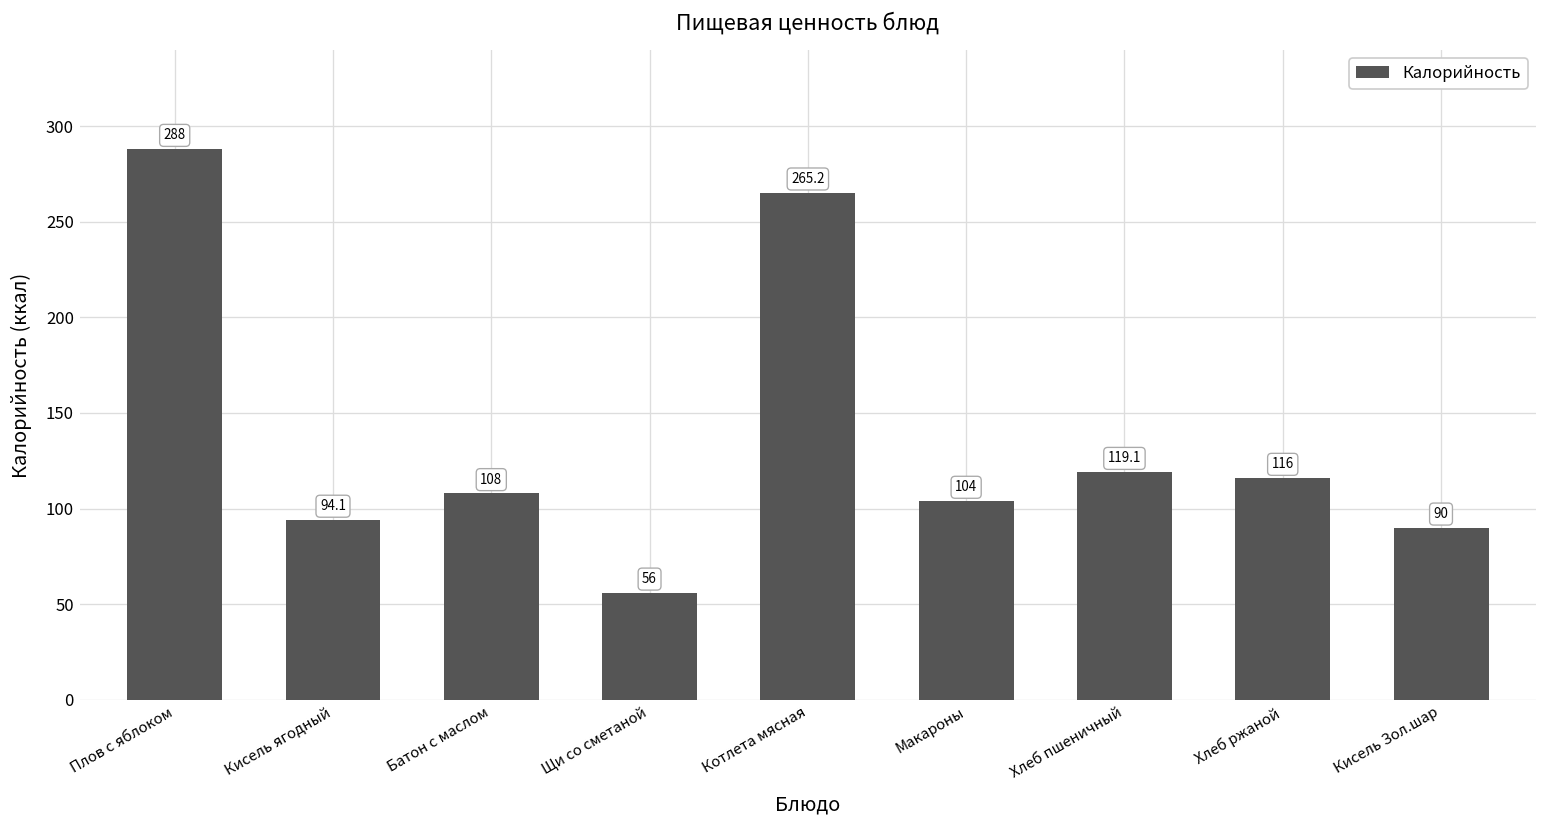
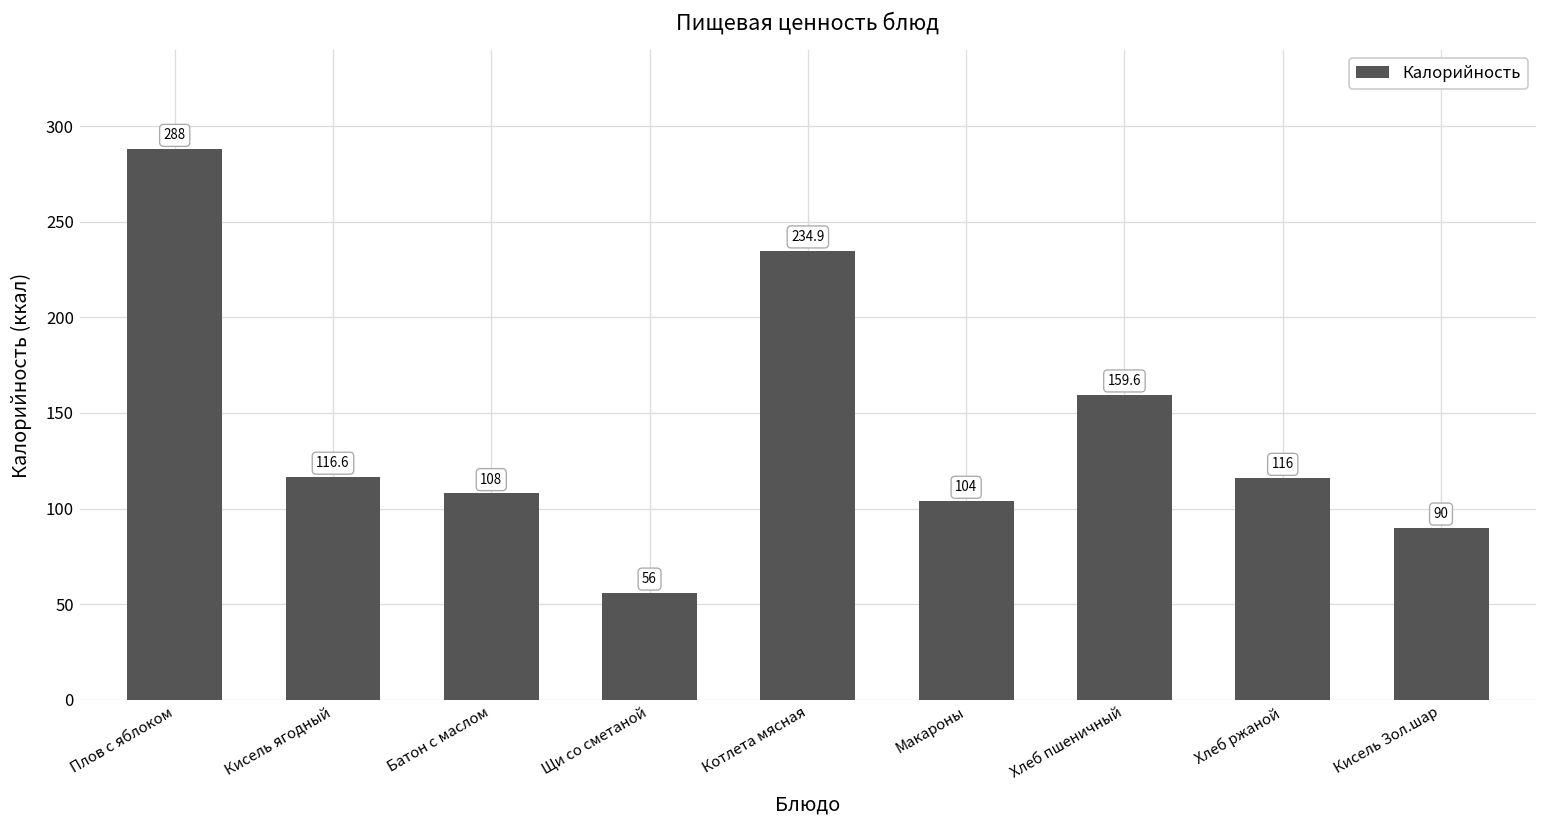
  {
-   "Кисель ягодный": 94.1,
-   "Котлета мясная": 265.2,
-   "Хлеб пшеничный": 119.1
+   "Кисель ягодный": 116.6,
+   "Котлета мясная": 234.9,
+   "Хлеб пшеничный": 159.6
  }
